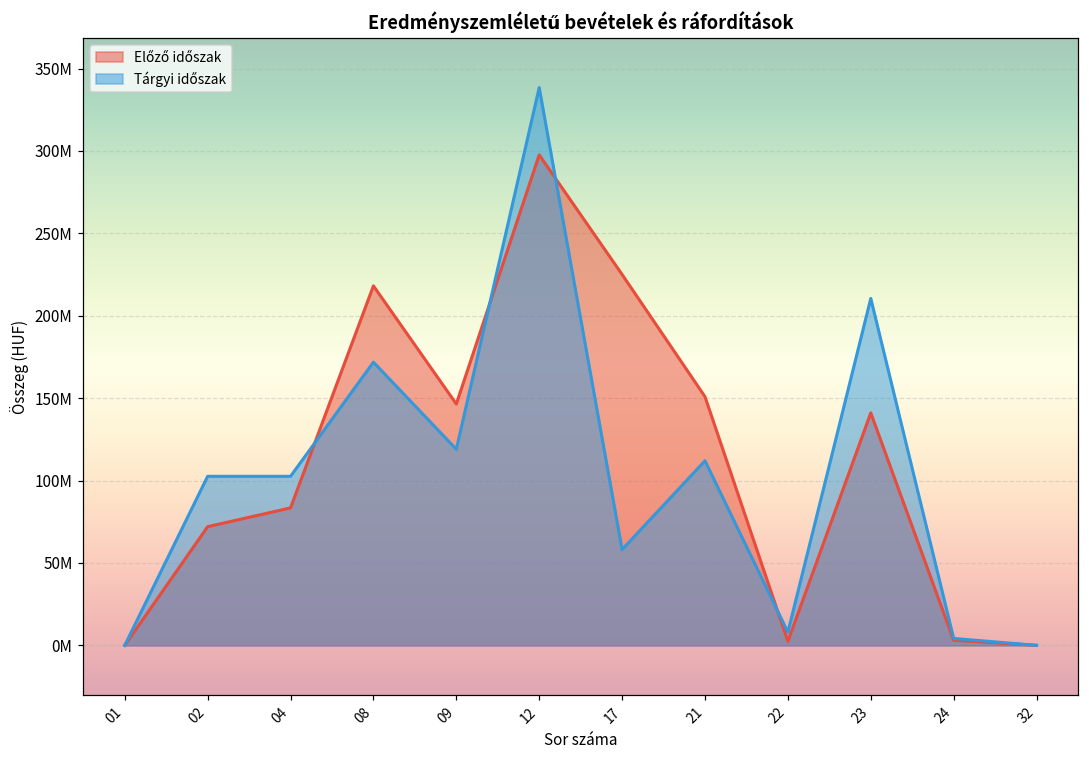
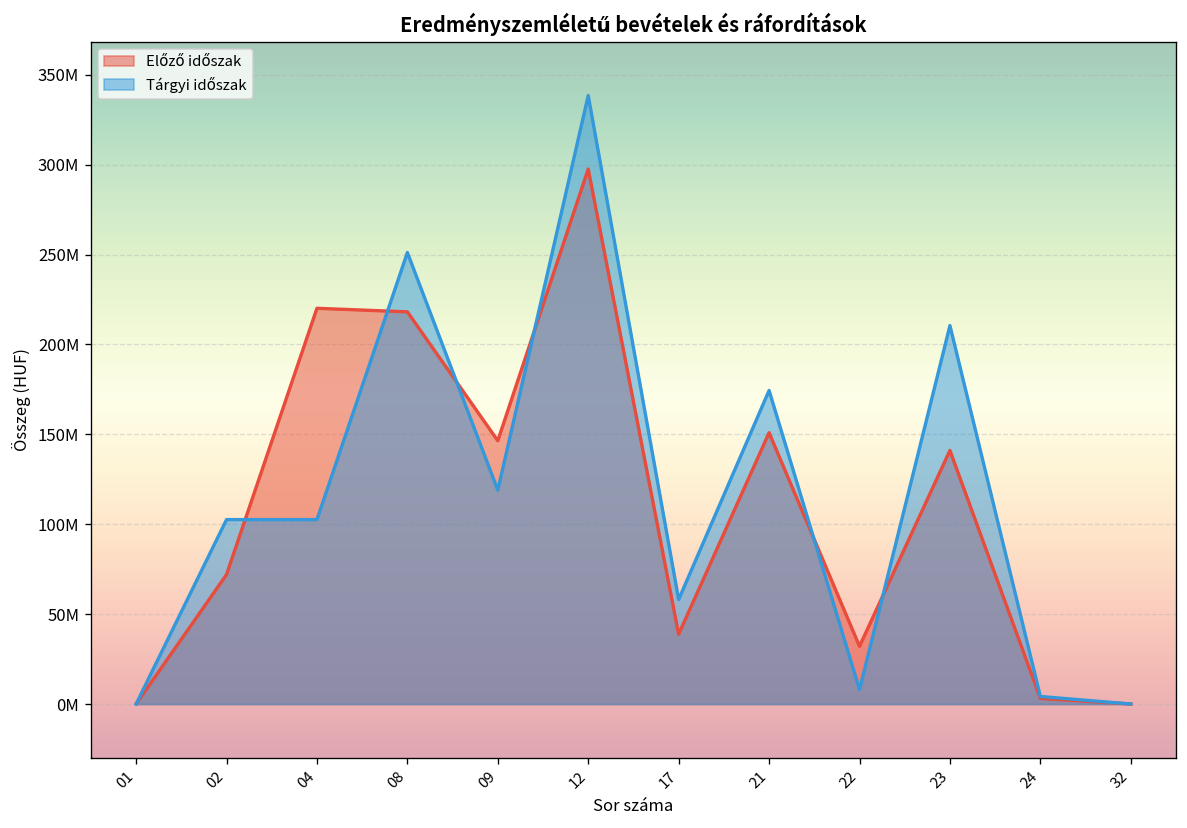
  {
    "Előző időszak": {
      "02": 72000000,
-     "04": 83000000,
+     "04": 220000000,
      "08": 218000000,
      "09": 146000000,
      "12": 298000000,
-     "17": 225000000,
+     "17": 39000000,
      "21": 151000000,
-     "22": 2000000,
+     "22": 32000000,
      "23": 141000000
    },
    "Tárgyi időszak": {
      "02": 103000000,
      "04": 103000000,
-     "08": 172000000,
+     "08": 251000000,
      "09": 119000000,
      "12": 338000000,
      "17": 58000000,
-     "21": 112000000,
+     "21": 174000000,
      "22": 8000000,
      "23": 210000000
    }
  }
